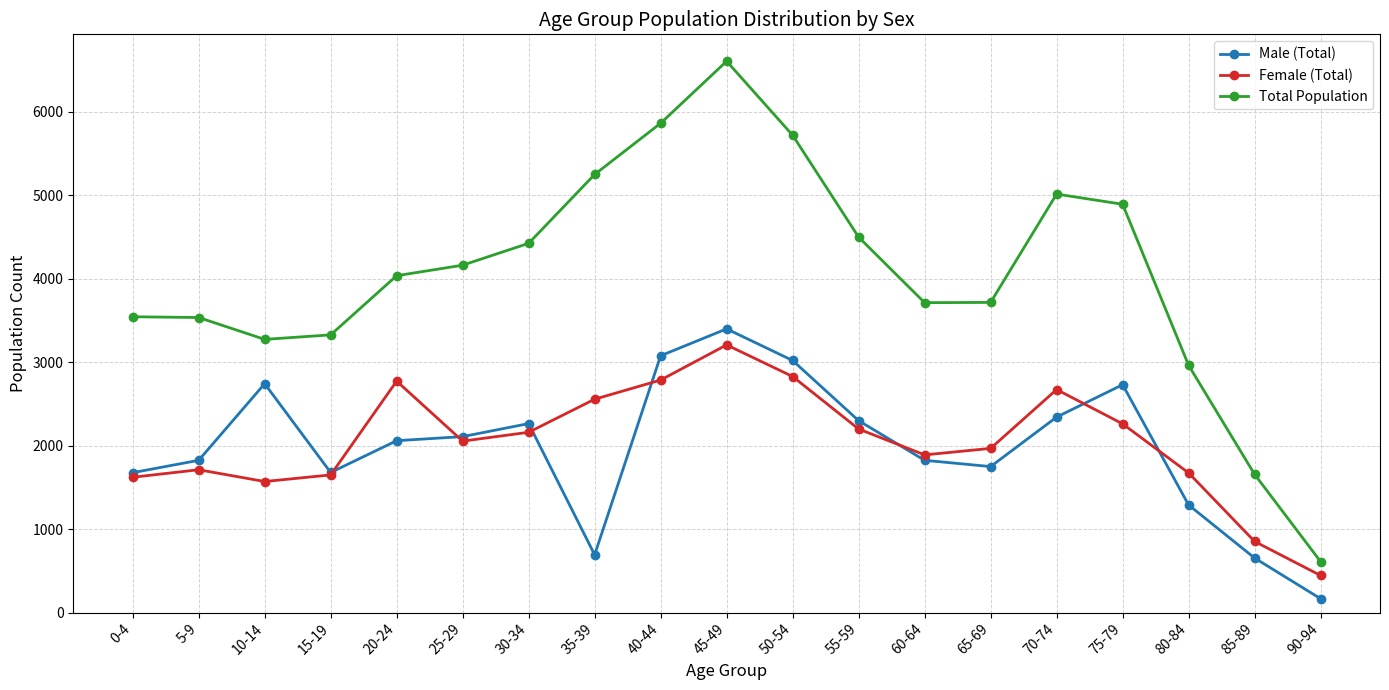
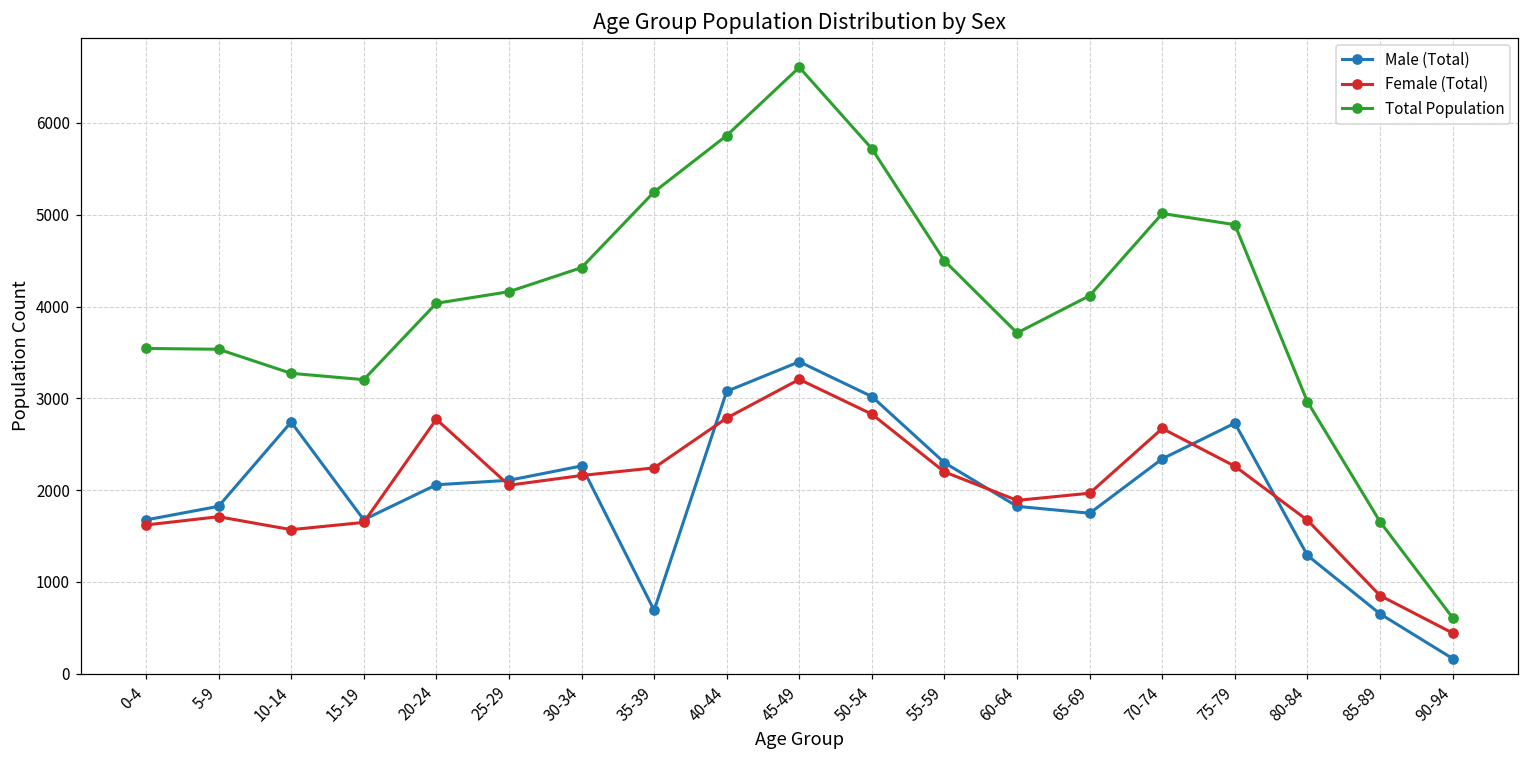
  {
    "Male (Total)": {
      "0-4": 1700,
      "5-9": 1800,
      "10-14": 2700,
      "20-24": 2100,
      "25-29": 2100,
      "30-34": 2300,
      "35-39": 700,
      "40-44": 3100,
      "45-49": 3400,
      "50-54": 3000,
      "55-59": 2300,
      "60-64": 1800,
      "65-69": 1700,
      "70-74": 2300,
      "75-79": 2700,
      "80-84": 1300,
      "85-89": 700,
      "90-94": 200
    },
    "Female (Total)": {
      "0-4": 1600,
      "5-9": 1700,
      "10-14": 1600,
      "20-24": 2800,
      "25-29": 2100,
      "30-34": 2200,
-     "35-39": 2600,
+     "35-39": 2200,
      "40-44": 2800,
      "45-49": 3200,
      "50-54": 2800,
      "55-59": 2200,
      "60-64": 1900,
      "65-69": 2000,
      "70-74": 2700,
      "75-79": 2300,
      "80-84": 1700,
      "85-89": 900,
      "90-94": 400
    },
    "Total Population": {
      "0-4": 3500,
      "5-9": 3500,
      "10-14": 3300,
-     "15-19": 3300,
+     "15-19": 3200,
      "20-24": 4000,
      "25-29": 4200,
      "30-34": 4400,
      "35-39": 5200,
      "40-44": 5900,
      "45-49": 6600,
      "50-54": 5700,
      "55-59": 4500,
      "60-64": 3700,
-     "65-69": 3700,
+     "65-69": 4100,
      "70-74": 5000,
      "75-79": 4900,
      "80-84": 3000,
      "85-89": 1700,
      "90-94": 600
    }
  }
